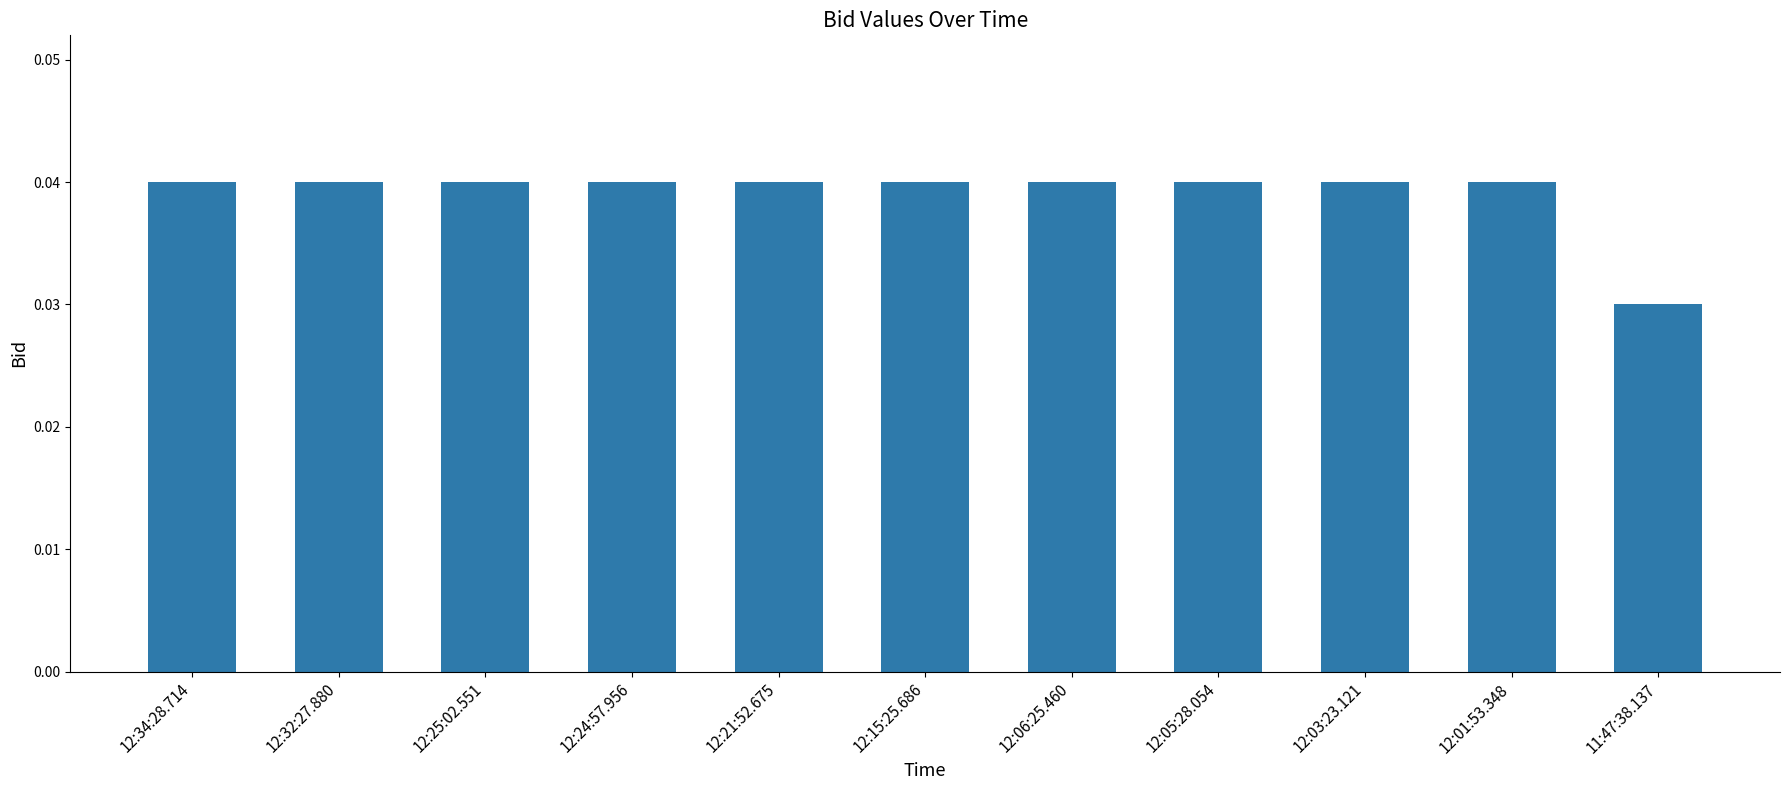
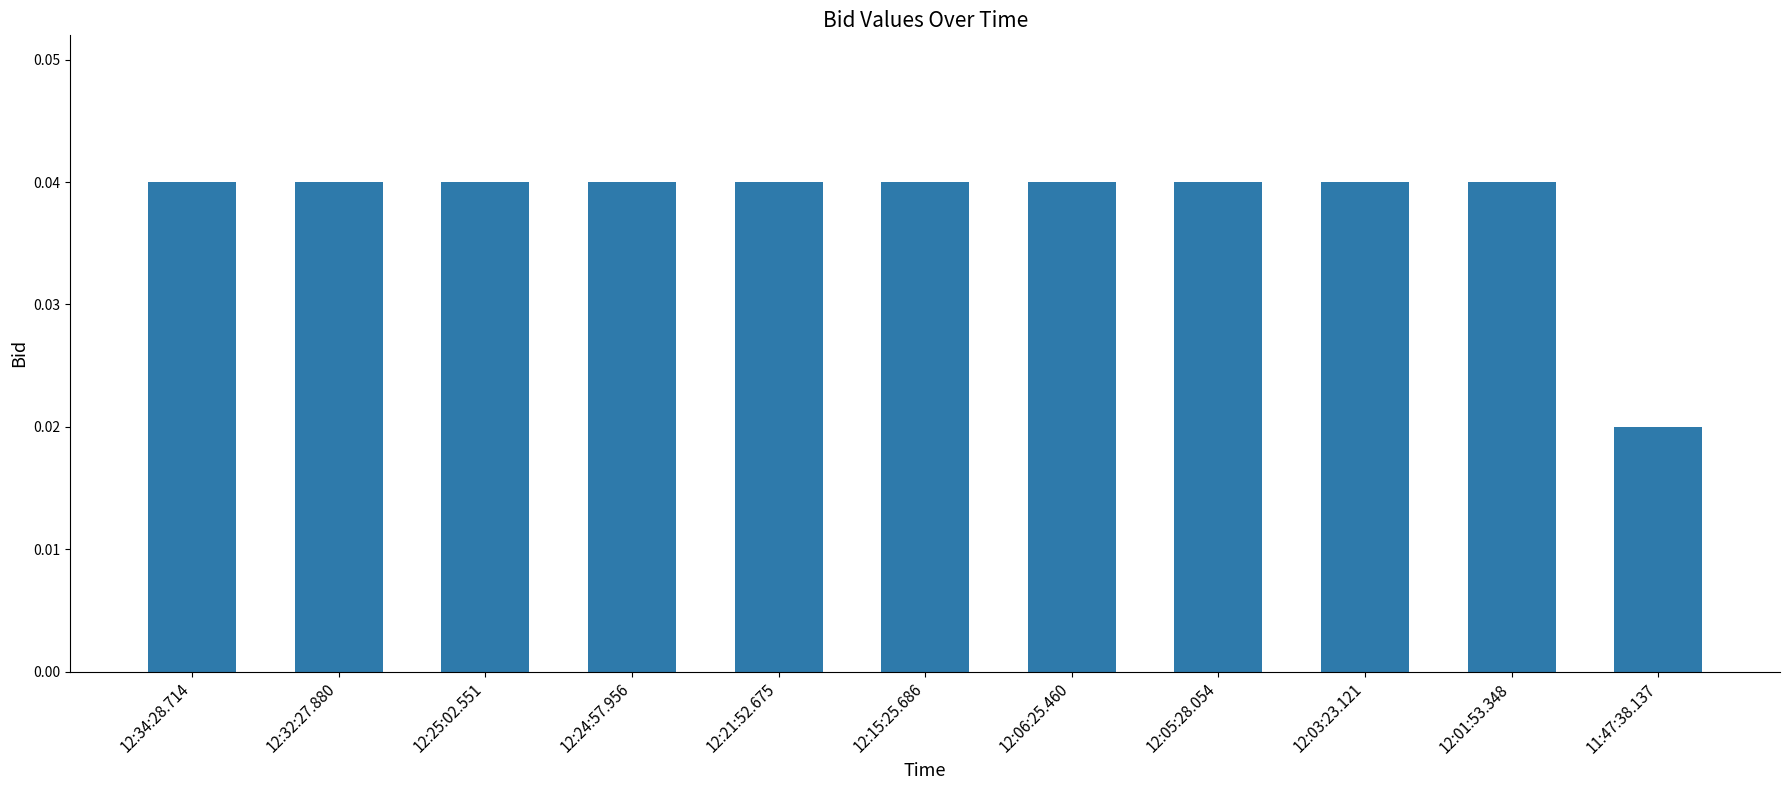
  {
    "12:34:28.714": 0.04,
    "12:32:27.880": 0.04,
    "12:25:02.551": 0.04,
    "12:24:57.956": 0.04,
    "12:21:52.675": 0.04,
    "12:15:25.686": 0.04,
    "12:06:25.460": 0.04,
    "12:05:28.054": 0.04,
    "12:03:23.121": 0.04,
    "12:01:53.348": 0.04,
-   "11:47:38.137": 0.03
+   "11:47:38.137": 0.02
  }
